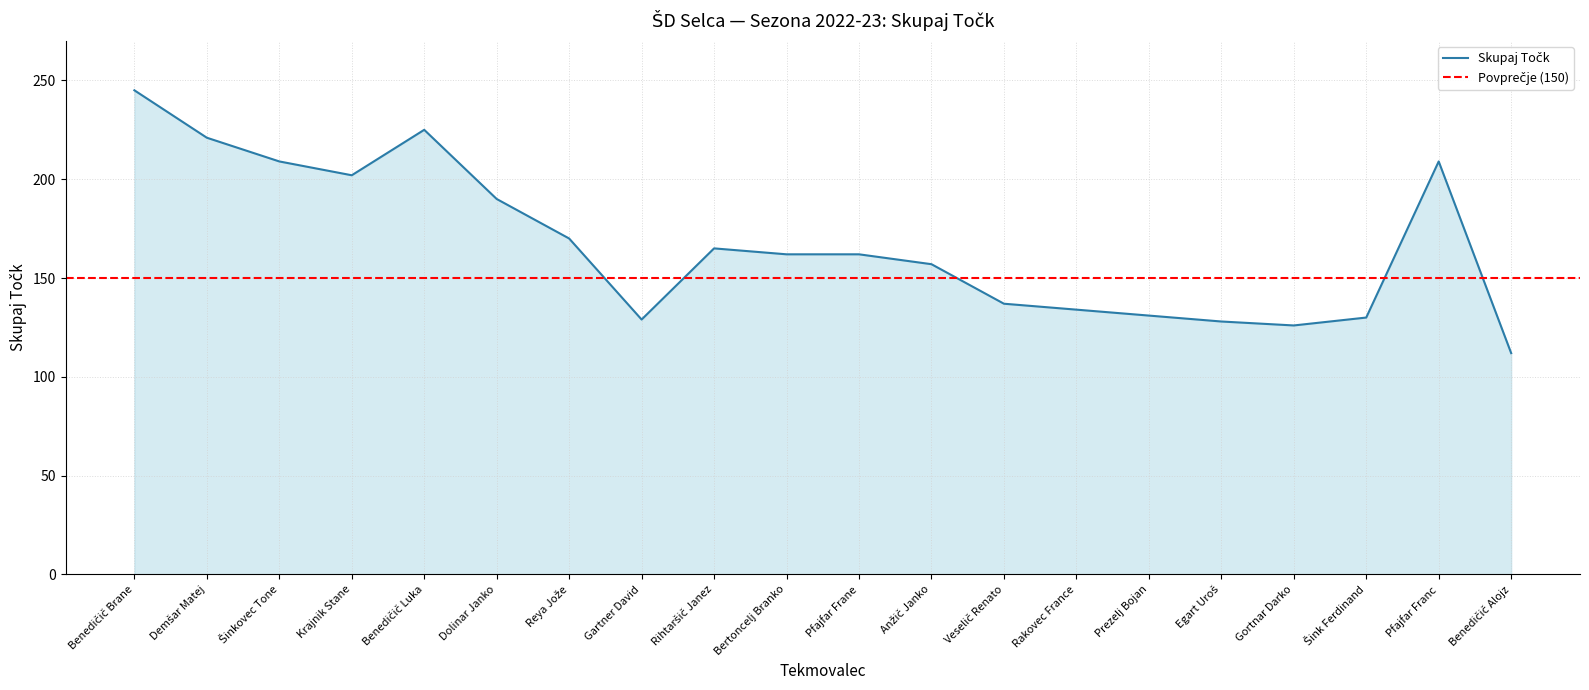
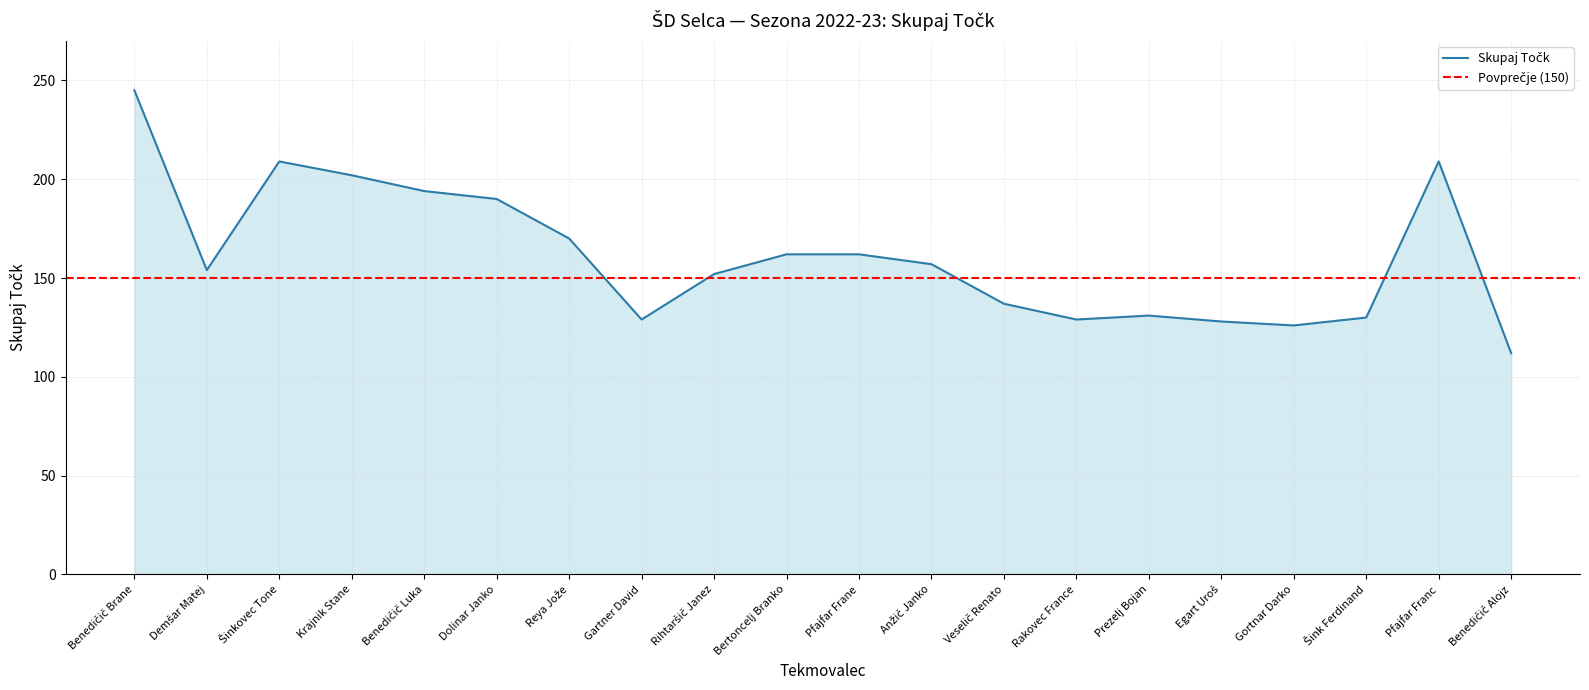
  {
    "Benedičič Brane": 245,
-   "Demšar Matej": 221,
+   "Demšar Matej": 154,
    "Šinkovec Tone": 209,
    "Krajnik Stane": 202,
-   "Benedičič Luka": 225,
+   "Benedičič Luka": 194,
    "Dolinar Janko": 190,
    "Reya Jože": 170,
    "Gartner David": 129,
-   "Rihtaršič Janez": 165,
+   "Rihtaršič Janez": 152,
    "Bertoncelj Branko": 162,
    "Pfajfar Frane": 162,
    "Anžič Janko": 157,
    "Veselič Renato": 137,
-   "Rakovec France": 134,
+   "Rakovec France": 129,
    "Prezelj Bojan": 131,
    "Egart Uroš": 128,
    "Gortnar Darko": 126,
    "Šink Ferdinand": 130,
    "Pfajfar Franc": 209,
    "Benedičič Alojz": 112
  }
